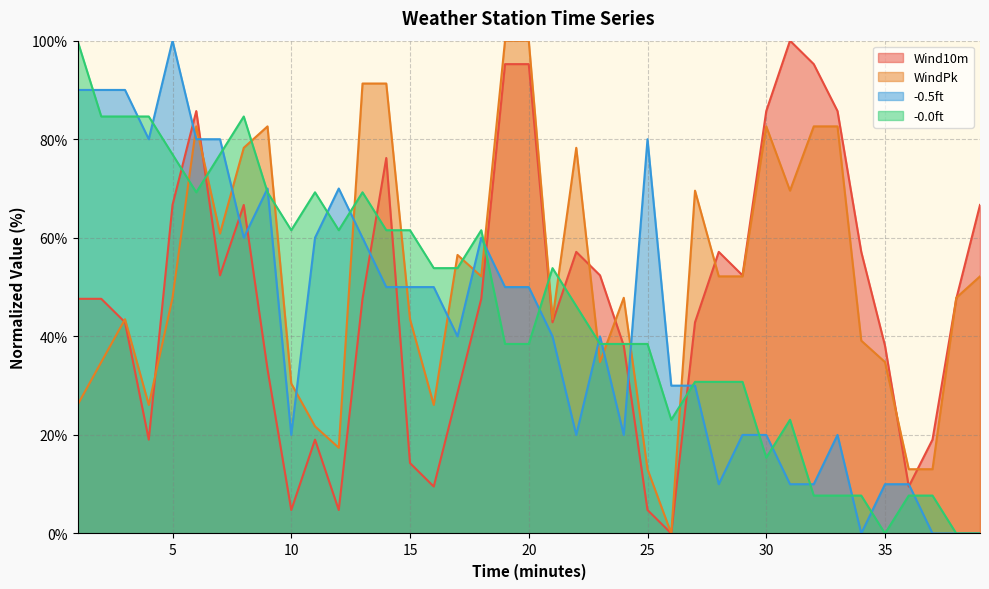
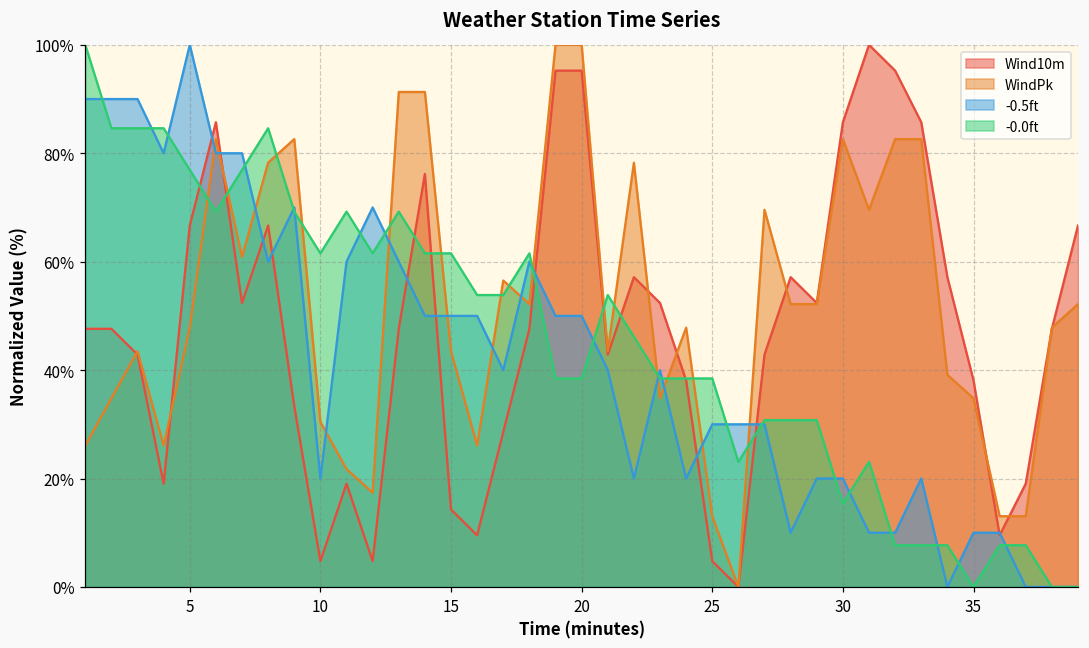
  {
    "-0.5ft": {
      "5": "100%",
      "10": "20%",
      "15": "50%",
      "20": "50%",
-     "25": "80%",
+     "25": "30%",
      "30": "20%",
      "35": "10%"
    },
    "-0.0ft": {
      "5": "77%",
      "10": "62%",
      "15": "62%",
      "20": "38%",
      "25": "38%",
      "30": "15%",
      "35": "0%"
    }
  }
